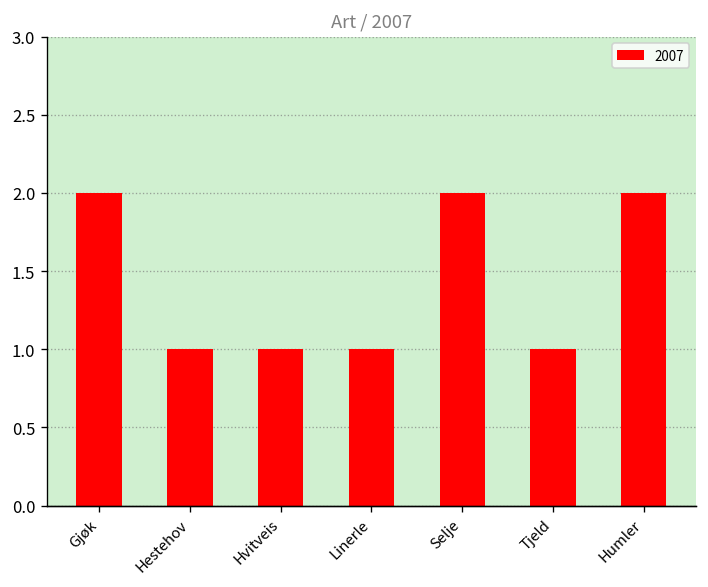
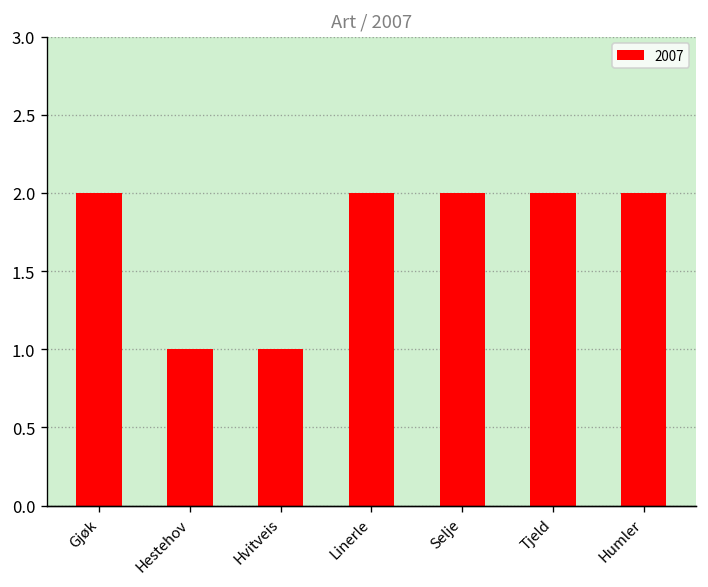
  {
    "Gjøk": 2,
    "Hestehov": 1,
    "Hvitveis": 1,
-   "Linerle": 1,
+   "Linerle": 2,
    "Selje": 2,
-   "Tjeld": 1,
+   "Tjeld": 2,
    "Humler": 2
  }
